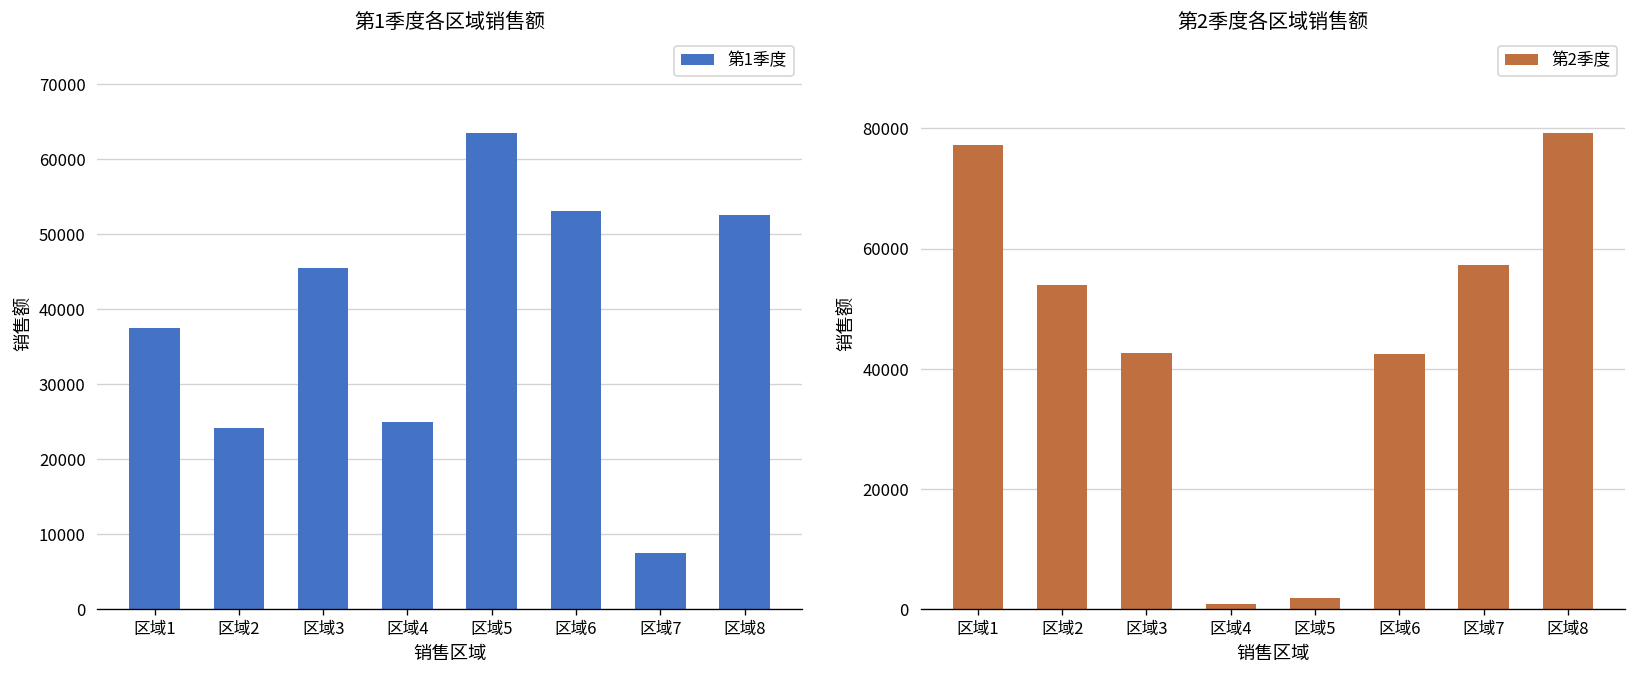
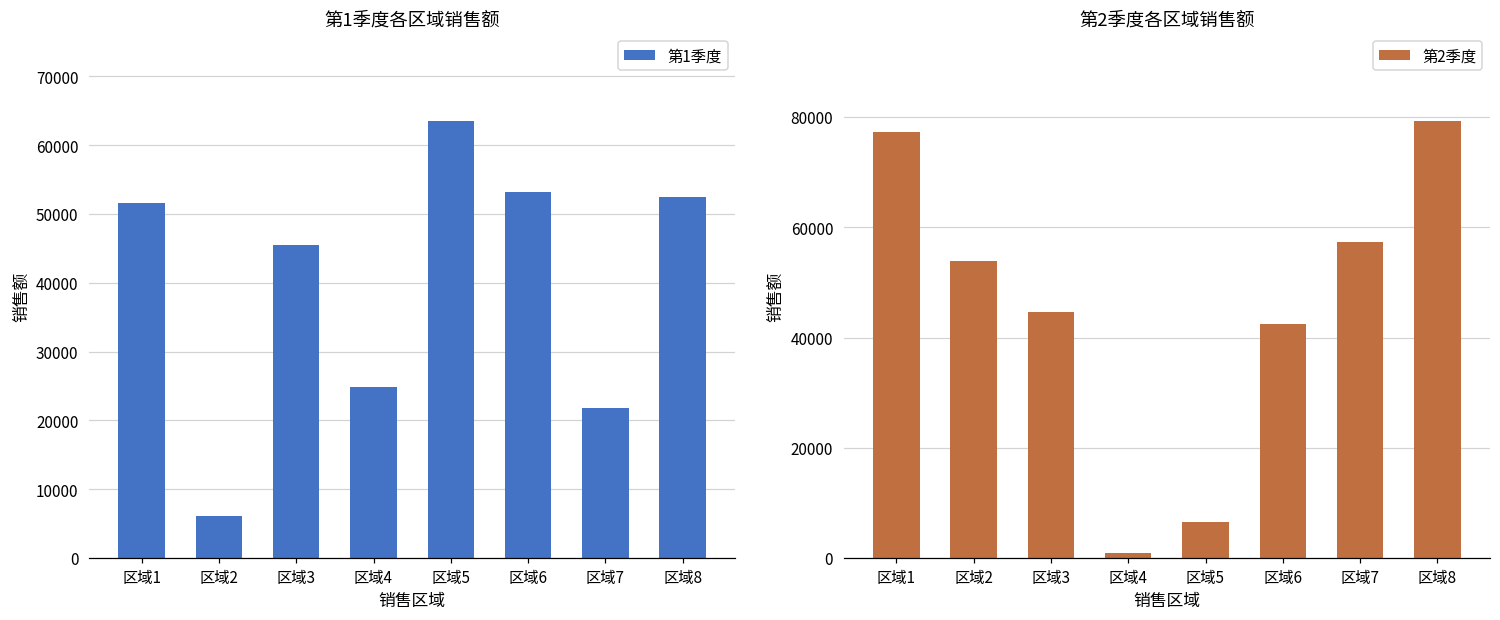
  {
    "第1季度各区域销售额": {
-     "区域1": 37000,
-     "区域2": 24000,
+     "区域1": 52000,
+     "区域2": 6000,
      "区域3": 45000,
      "区域4": 25000,
      "区域5": 64000,
      "区域6": 53000,
-     "区域7": 8000,
+     "区域7": 22000,
      "区域8": 52000
    },
    "第2季度各区域销售额": {
      "区域1": 77000,
      "区域2": 54000,
-     "区域3": 43000,
+     "区域3": 45000,
      "区域4": 1000,
-     "区域5": 2000,
+     "区域5": 6000,
      "区域6": 43000,
      "区域7": 57000,
      "区域8": 79000
    }
  }
